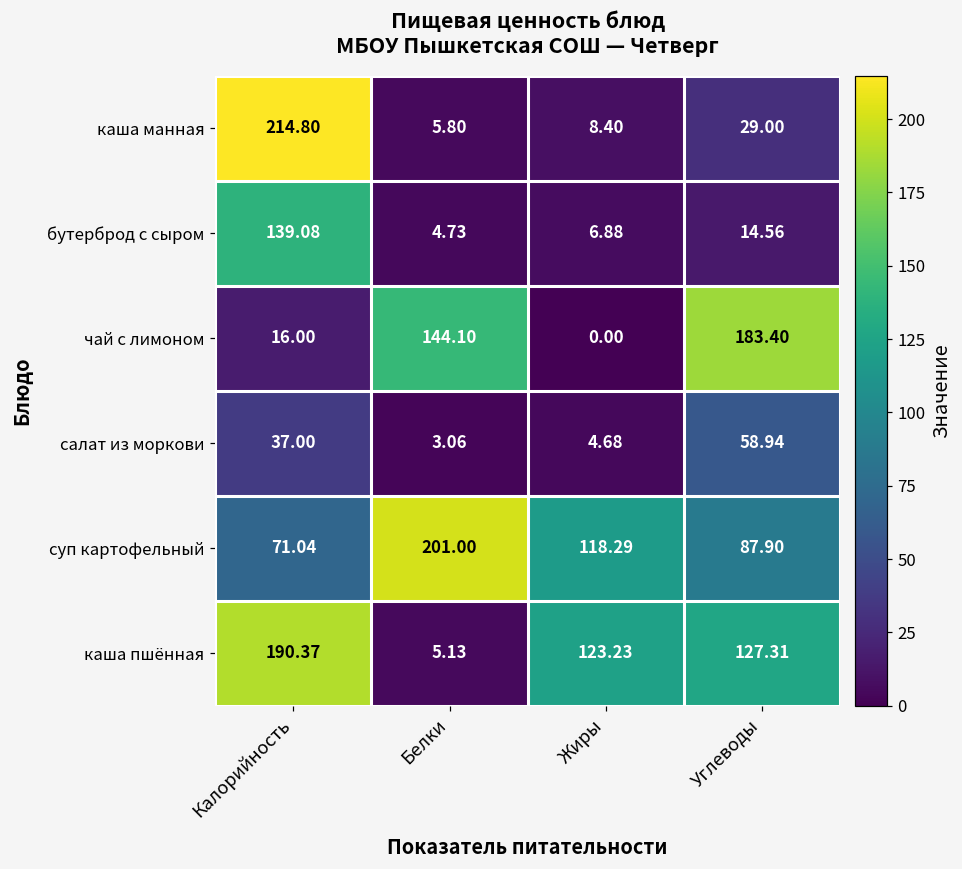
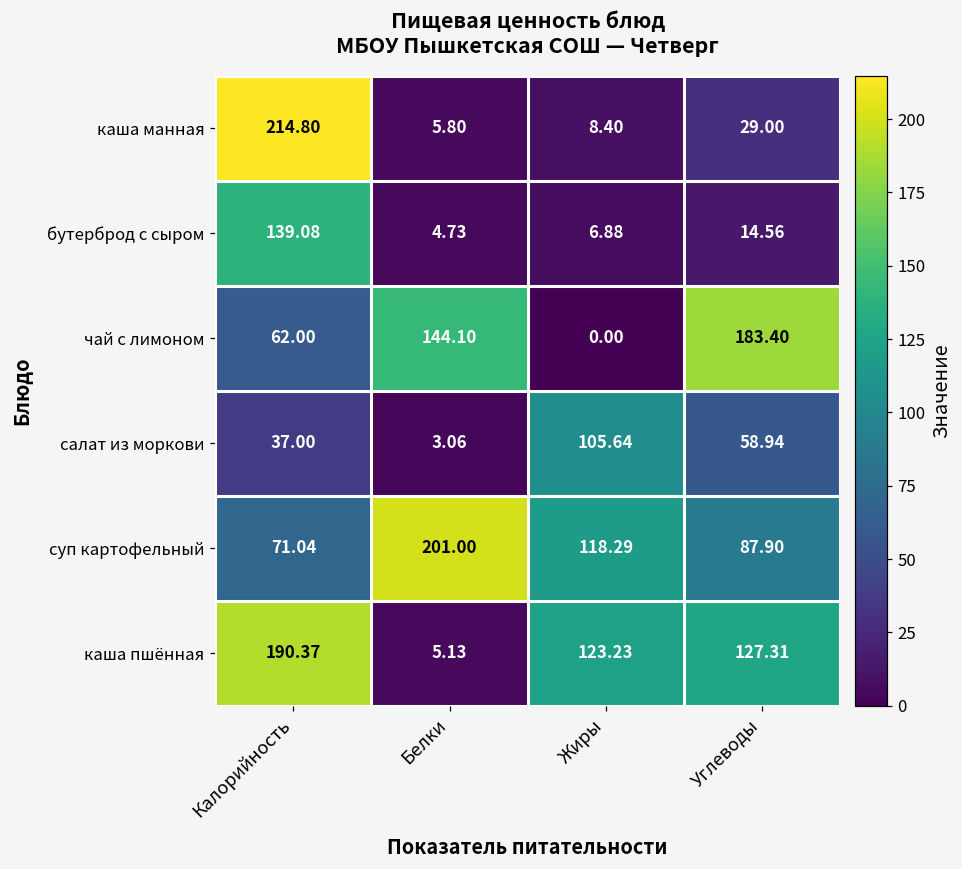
  {
    "каша манная": {
      "Калорийность": 214.80,
      "Белки": 5.80,
      "Жиры": 8.40,
      "Углеводы": 29.00
    },
    "бутерброд с сыром": {
      "Калорийность": 139.08,
      "Белки": 4.73,
      "Жиры": 6.88,
      "Углеводы": 14.56
    },
    "чай с лимоном": {
-     "Калорийность": 16.00,
+     "Калорийность": 62.00,
      "Белки": 144.10,
      "Жиры": 0.00,
      "Углеводы": 183.40
    },
    "салат из моркови": {
      "Калорийность": 37.00,
      "Белки": 3.06,
-     "Жиры": 4.68,
+     "Жиры": 105.64,
      "Углеводы": 58.94
    },
    "суп картофельный": {
      "Калорийность": 71.04,
      "Белки": 201.00,
      "Жиры": 118.29,
      "Углеводы": 87.90
    },
    "каша пшённая": {
      "Калорийность": 190.37,
      "Белки": 5.13,
      "Жиры": 123.23,
      "Углеводы": 127.31
    }
  }
